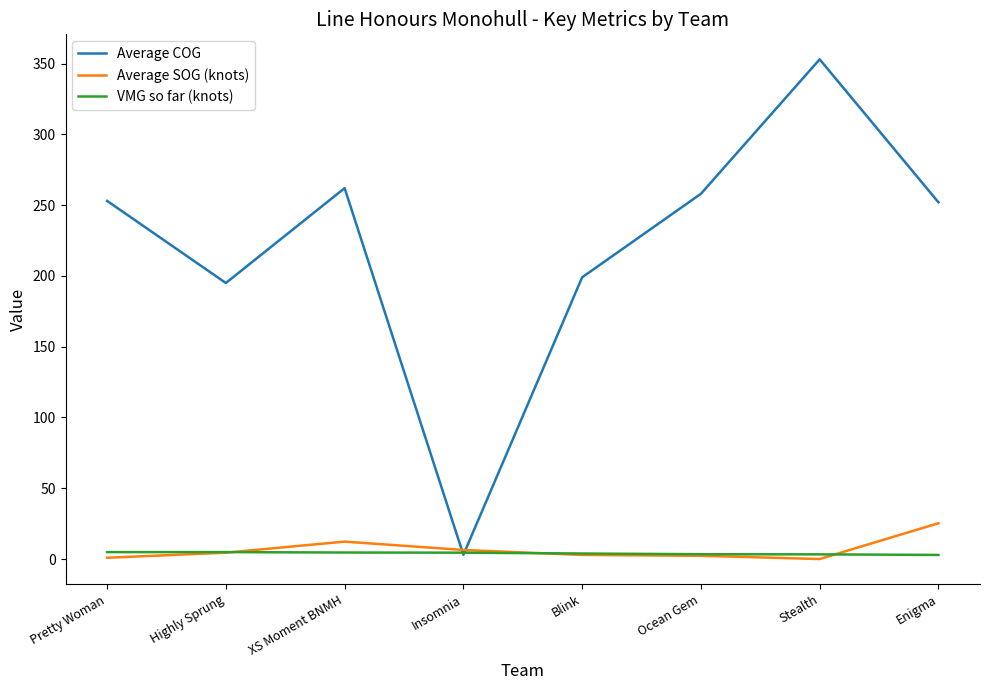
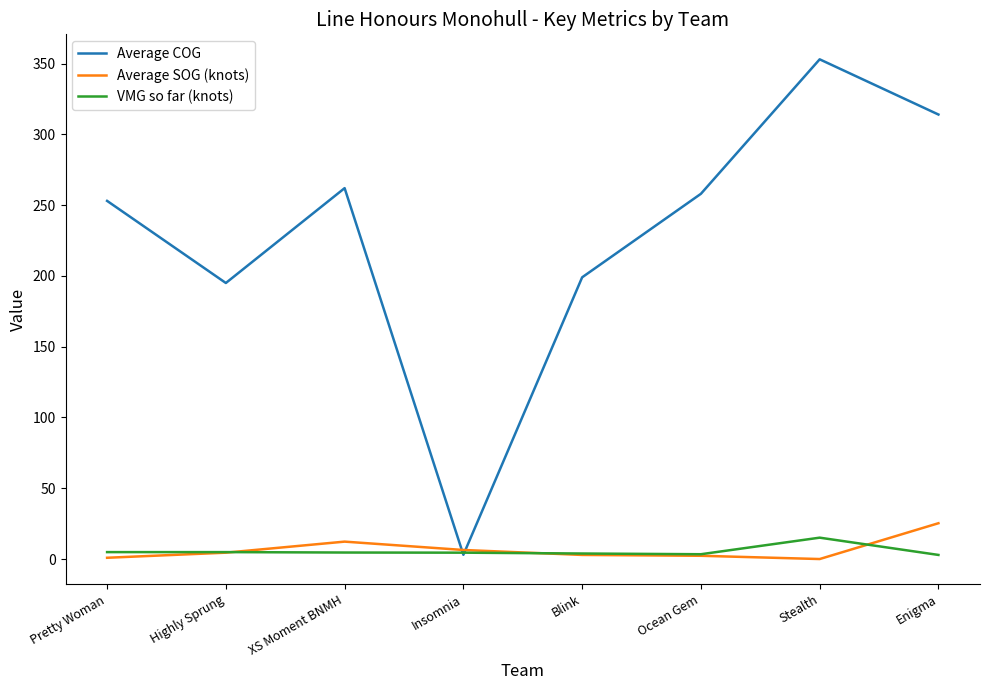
  {
    "Average COG": {
      "Pretty Woman": 253,
      "Highly Sprung": 195,
      "XS Moment BNMH": 262,
      "Blink": 199,
      "Ocean Gem": 258,
      "Stealth": 353,
-     "Enigma": 252
+     "Enigma": 314
    },
    "Average SOG (knots)": {
      "Pretty Woman": 1,
      "XS Moment BNMH": 12,
      "Insomnia": 6,
      "Stealth": 0,
      "Enigma": 25
    },
    "VMG so far (knots)": {
      "Pretty Woman": 5,
      "XS Moment BNMH": 5,
-     "Stealth": 3,
+     "Stealth": 15,
      "Enigma": 3
    }
  }
